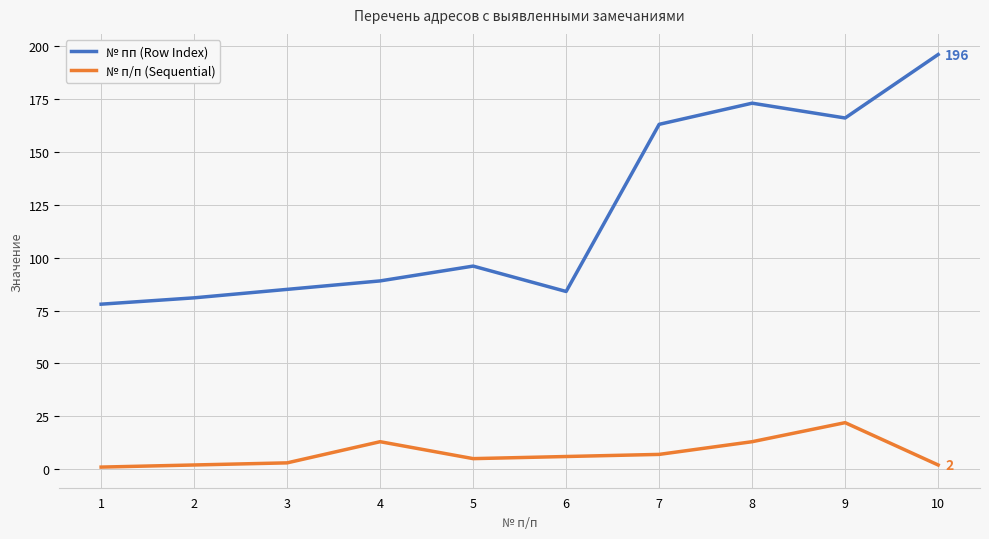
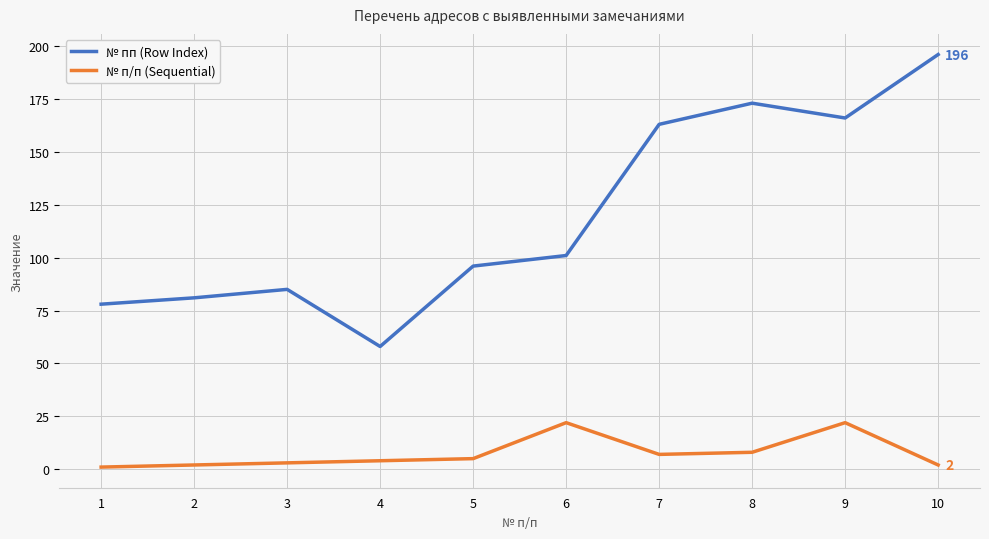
  {
    "№ пп (Row Index)": {
      "1": 78,
      "2": 81,
      "3": 85,
-     "4": 89,
+     "4": 58,
      "5": 96,
-     "6": 84,
+     "6": 101,
      "7": 163,
      "8": 173,
      "9": 166
    },
    "№ п/п (Sequential)": {
      "1": 1,
      "2": 2,
      "3": 3,
-     "4": 13,
+     "4": 4,
      "5": 5,
-     "6": 6,
+     "6": 22,
      "7": 7,
-     "8": 13,
+     "8": 8,
      "9": 22
    }
  }
